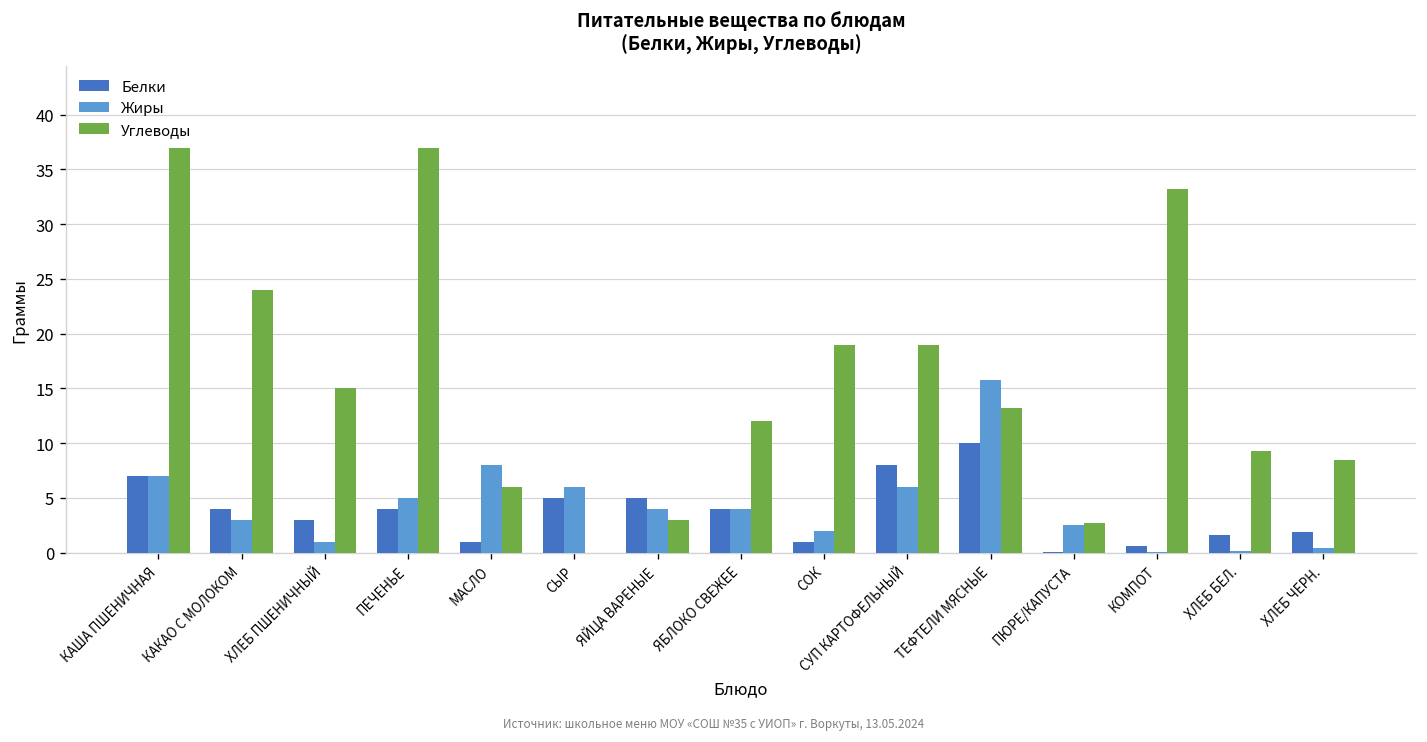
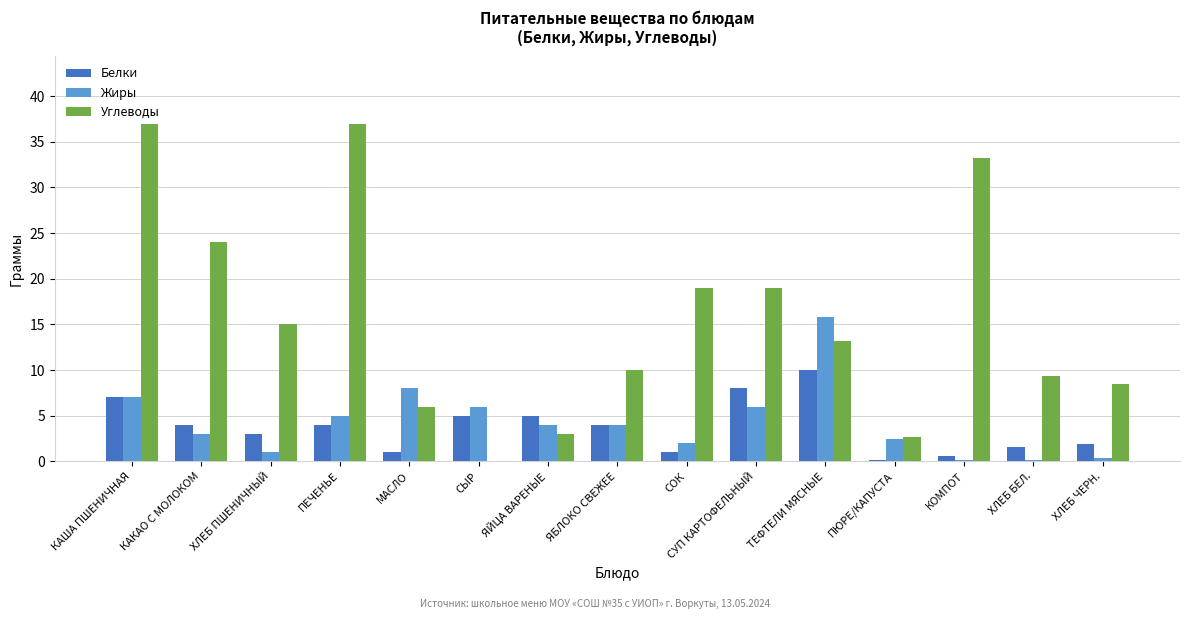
  {
    "Углеводы": {
      "КАША ПШЕНИЧНАЯ": 37,
      "КАКАО С МОЛОКОМ": 24,
      "ХЛЕБ ПШЕНИЧНЫЙ": 15,
      "ПЕЧЕНЬЕ": 37,
      "МАСЛО": 6,
      "СЫР": 0,
      "ЯЙЦА ВАРЕНЫЕ": 3,
-     "ЯБЛОКО СВЕЖЕЕ": 12,
+     "ЯБЛОКО СВЕЖЕЕ": 10,
      "СОК": 19,
      "СУП КАРТОФЕЛЬНЫЙ": 19,
      "ТЕФТЕЛИ МЯСНЫЕ": 13,
      "ПЮРЕ/КАПУСТА": 3,
      "КОМПОТ": 33,
      "ХЛЕБ БЕЛ.": 9,
      "ХЛЕБ ЧЕРН.": 9
    }
  }
